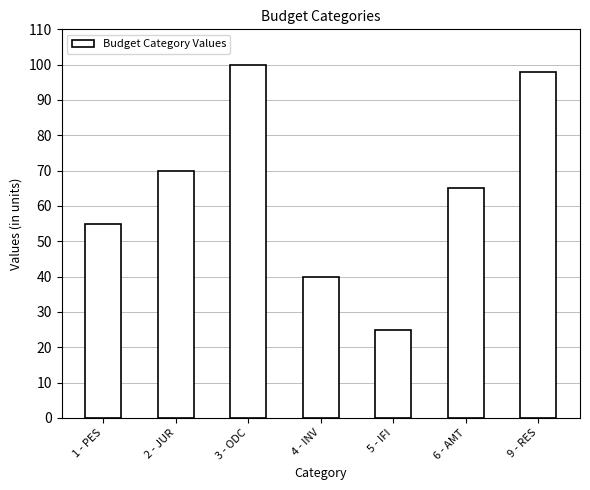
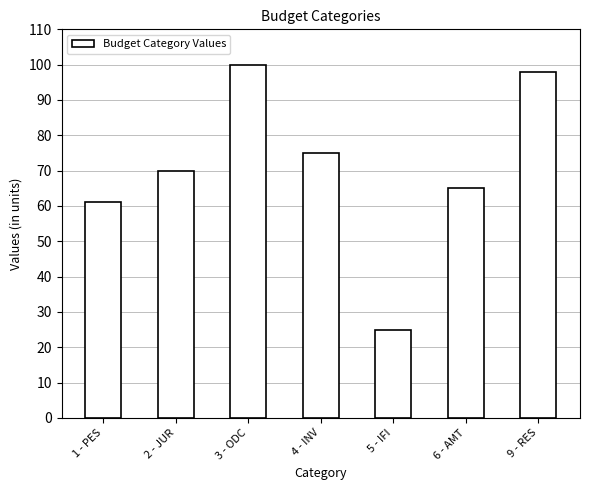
  {
-   "1 - PES": 55,
+   "1 - PES": 61,
    "2 - JUR": 70,
    "3 - ODC": 100,
-   "4 - INV": 40,
+   "4 - INV": 75,
    "5 - IFI": 25,
    "6 - AMT": 65,
    "9 - RES": 98
  }
